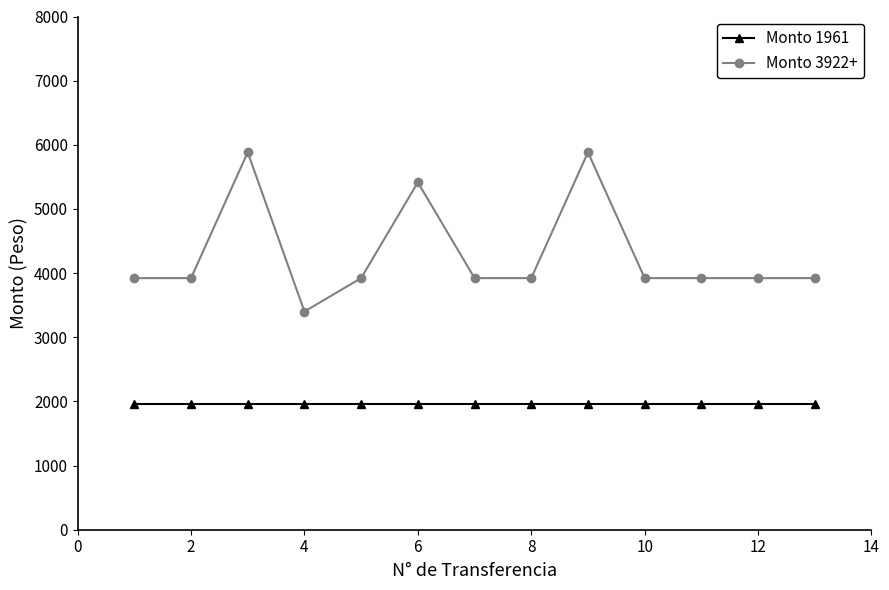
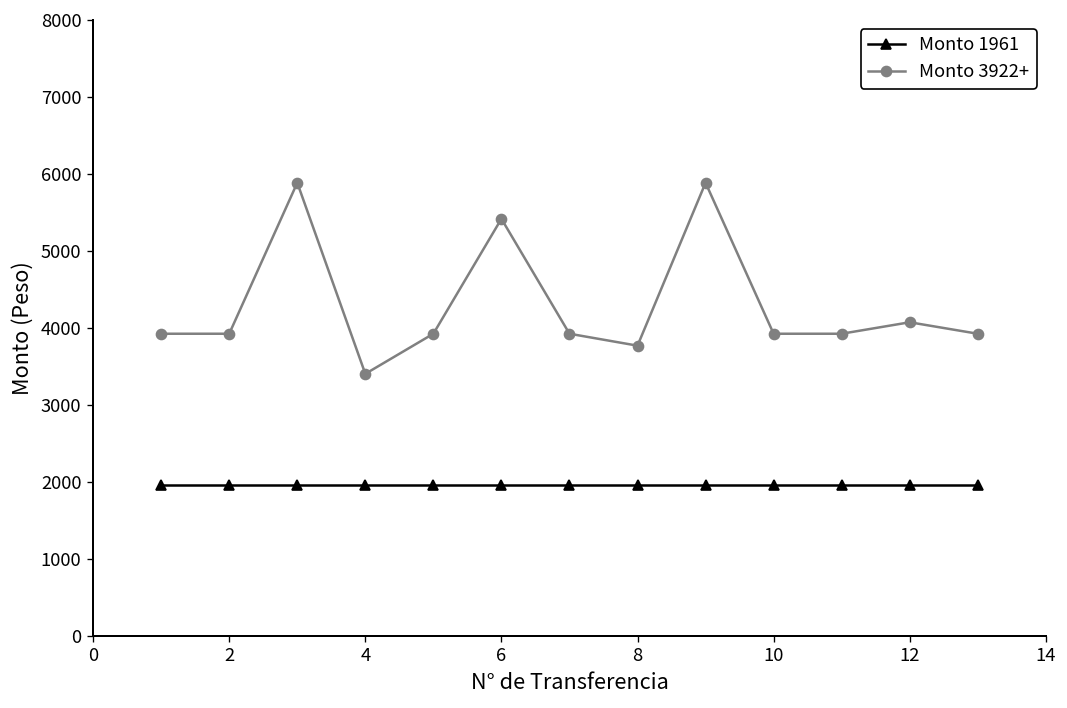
  {
    "Monto 1961": {
      "2": 2000,
      "4": 2000,
      "6": 2000,
      "8": 2000,
      "10": 2000,
      "12": 2000
    },
    "Monto 3922+": {
      "2": 3900,
      "4": 3400,
      "6": 5400,
-     "8": 3900,
+     "8": 3800,
      "10": 3900,
-     "12": 3900
+     "12": 4100
    }
  }
